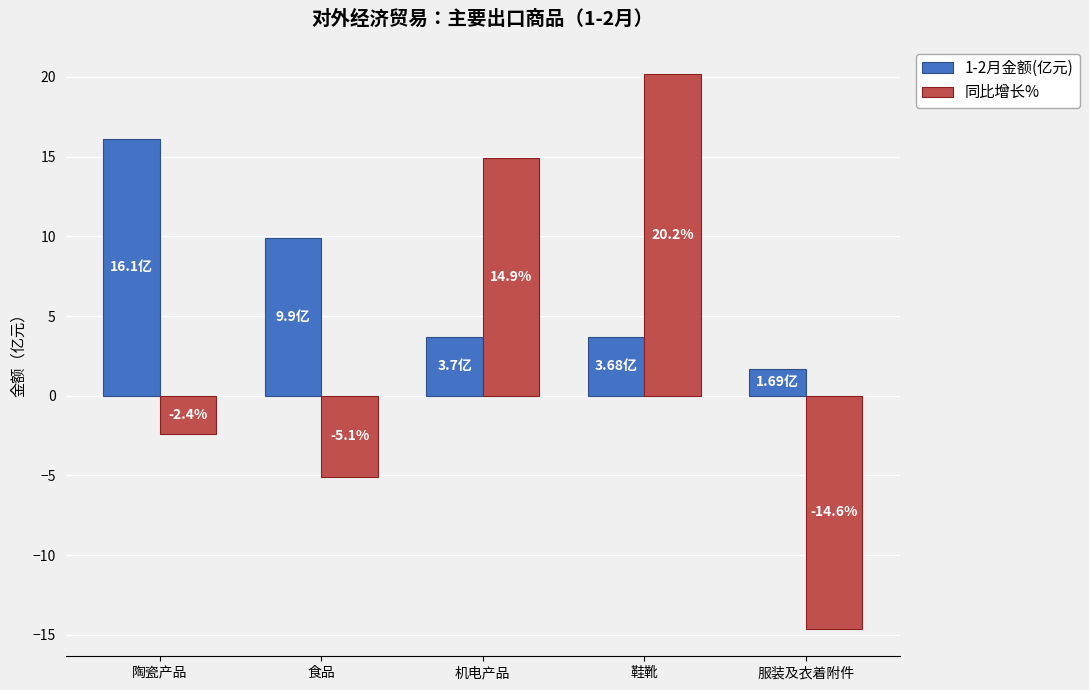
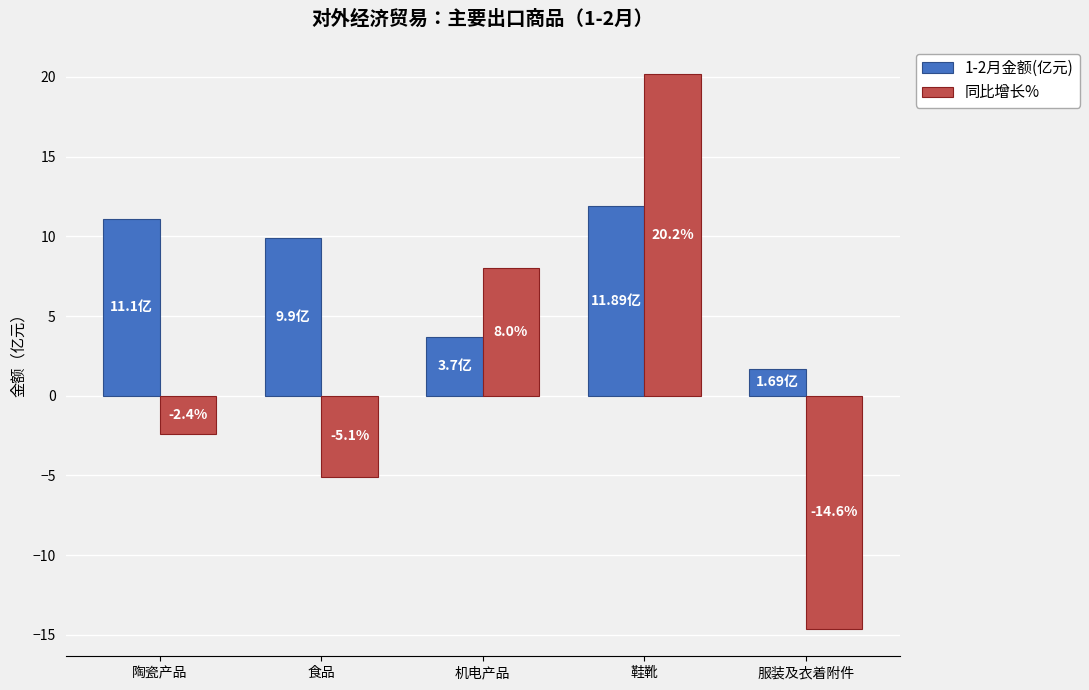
  {
    "1-2月金额(亿元)": {
-     "陶瓷产品": "16.1亿",
+     "陶瓷产品": "11.1亿",
      "食品": "9.9亿",
      "机电产品": "3.7亿",
-     "鞋靴": "3.68亿",
+     "鞋靴": "11.89亿",
      "服装及衣着附件": "1.69亿"
    },
    "同比增长%": {
      "陶瓷产品": "-2.4%",
      "食品": "-5.1%",
-     "机电产品": "14.9%",
+     "机电产品": "8.0%",
      "鞋靴": "20.2%",
      "服装及衣着附件": "-14.6%"
    }
  }
